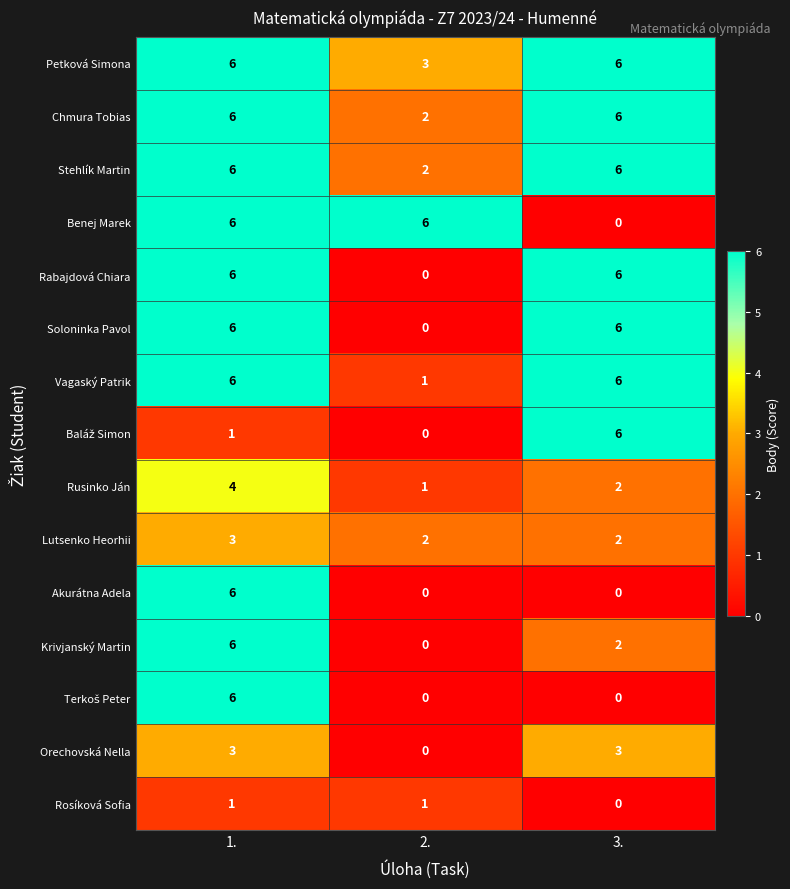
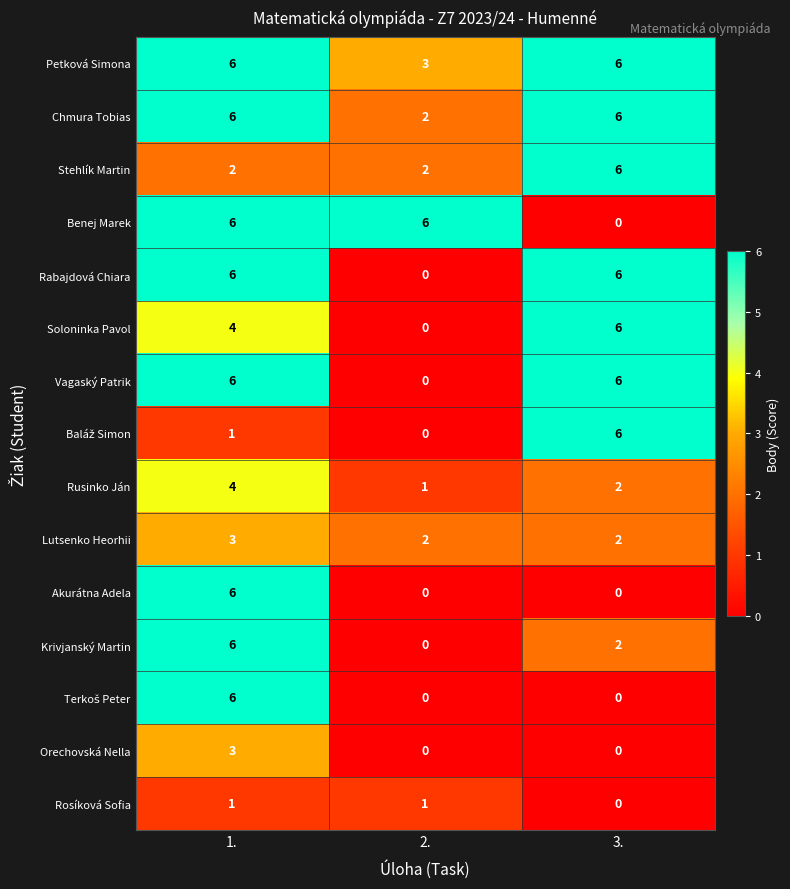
  {
    "Petková Simona": {
      "1.": 6,
      "2.": 3,
      "3.": 6
    },
    "Chmura Tobias": {
      "1.": 6,
      "2.": 2,
      "3.": 6
    },
    "Stehlík Martin": {
-     "1.": 6,
+     "1.": 2,
      "2.": 2,
      "3.": 6
    },
    "Benej Marek": {
      "1.": 6,
      "2.": 6,
      "3.": 0
    },
    "Rabajdová Chiara": {
      "1.": 6,
      "2.": 0,
      "3.": 6
    },
    "Soloninka Pavol": {
-     "1.": 6,
+     "1.": 4,
      "2.": 0,
      "3.": 6
    },
    "Vagaský Patrik": {
      "1.": 6,
-     "2.": 1,
+     "2.": 0,
      "3.": 6
    },
    "Baláž Simon": {
      "1.": 1,
      "2.": 0,
      "3.": 6
    },
    "Rusinko Ján": {
      "1.": 4,
      "2.": 1,
      "3.": 2
    },
    "Lutsenko Heorhii": {
      "1.": 3,
      "2.": 2,
      "3.": 2
    },
    "Akurátna Adela": {
      "1.": 6,
      "2.": 0,
      "3.": 0
    },
    "Krivjanský Martin": {
      "1.": 6,
      "2.": 0,
      "3.": 2
    },
    "Terkoš Peter": {
      "1.": 6,
      "2.": 0,
      "3.": 0
    },
    "Orechovská Nella": {
      "1.": 3,
      "2.": 0,
-     "3.": 3
+     "3.": 0
    },
    "Rosíková Sofia": {
      "1.": 1,
      "2.": 1,
      "3.": 0
    }
  }
